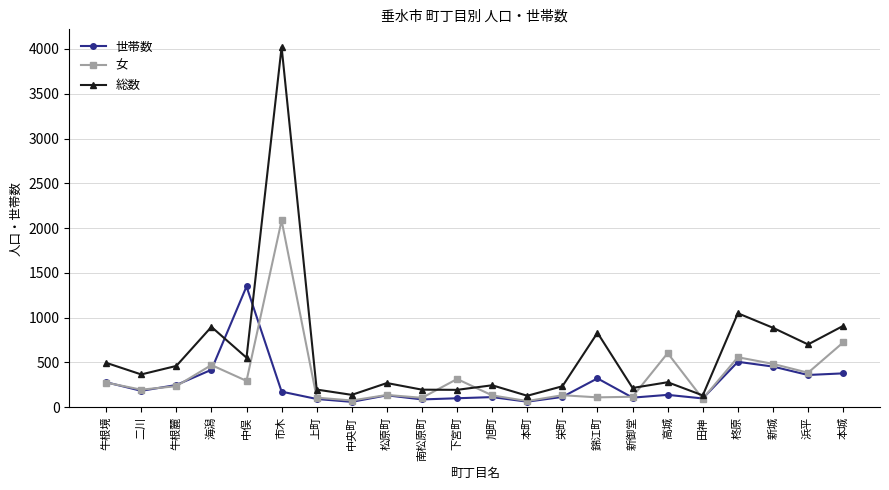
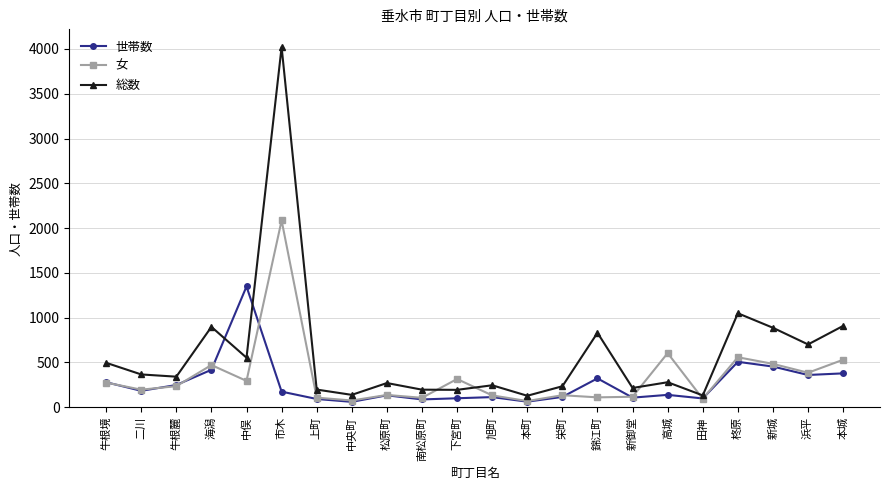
  {
    "世帯数": {
      "海潟": 400,
      "中俣": 1300,
      "市木": 200,
      "下宮町": 100,
      "錦江町": 300,
      "高城": 100,
      "柊原": 500,
      "新城": 500,
      "本城": 400
    },
    "女": {
      "海潟": 500,
      "中俣": 300,
      "市木": 2100,
      "下宮町": 300,
      "錦江町": 100,
      "高城": 600,
      "柊原": 600,
      "新城": 500,
-     "本城": 700
+     "本城": 500
    },
    "総数": {
      "牛根境": 500,
      "二川": 400,
-     "牛根麓": 500,
+     "牛根麓": 300,
      "海潟": 900,
      "中俣": 600,
      "市木": 4000,
      "上町": 200,
      "中央町": 100,
      "松原町": 300,
      "南松原町": 200,
      "下宮町": 200,
      "旭町": 200,
      "本町": 100,
      "栄町": 200,
      "錦江町": 800,
      "新御堂": 200,
      "高城": 300,
      "田神": 100,
      "柊原": 1000,
      "新城": 900,
      "浜平": 700,
      "本城": 900
    }
  }
